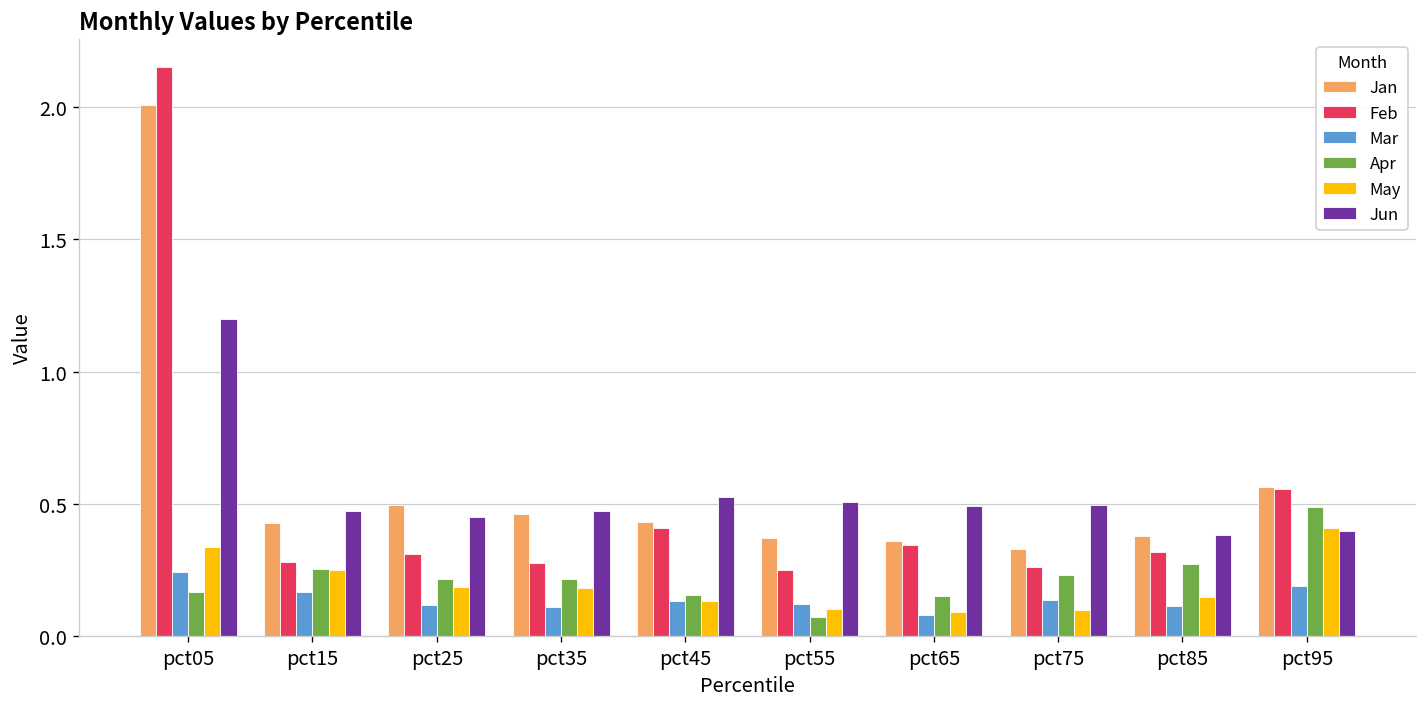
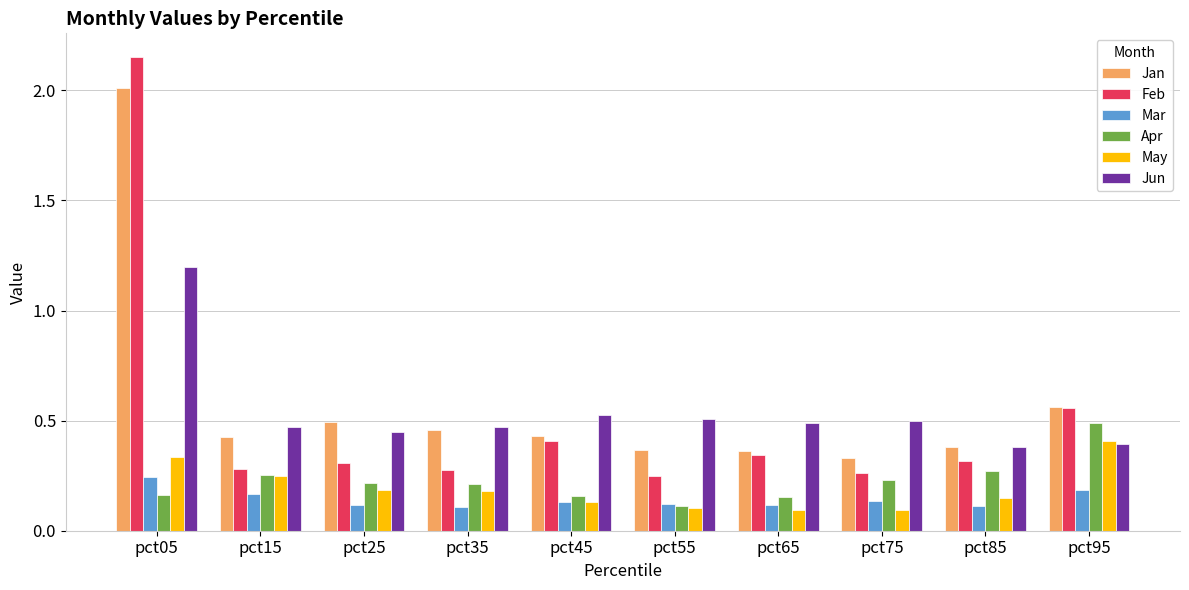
  {
    "Jan": {
      "pct05": 2.01,
      "pct15": 0.43,
      "pct25": 0.49,
      "pct35": 0.46,
      "pct45": 0.43,
      "pct55": 0.37,
      "pct65": 0.36,
      "pct75": 0.33,
      "pct85": 0.38,
      "pct95": 0.56
    },
    "Feb": {
      "pct05": 2.15,
      "pct15": 0.28,
      "pct25": 0.31,
      "pct35": 0.28,
      "pct45": 0.41,
      "pct55": 0.25,
      "pct65": 0.35,
      "pct75": 0.26,
      "pct85": 0.32,
      "pct95": 0.56
    },
    "Mar": {
      "pct05": 0.24,
      "pct15": 0.17,
      "pct25": 0.12,
      "pct35": 0.11,
      "pct45": 0.13,
      "pct55": 0.12,
-     "pct65": 0.08,
+     "pct65": 0.11,
      "pct75": 0.14,
      "pct85": 0.11,
      "pct95": 0.19
    },
    "Apr": {
      "pct05": 0.16,
      "pct15": 0.25,
      "pct25": 0.22,
      "pct35": 0.21,
      "pct45": 0.16,
-     "pct55": 0.07,
+     "pct55": 0.11,
      "pct65": 0.15,
      "pct75": 0.23,
      "pct85": 0.27,
      "pct95": 0.49
    },
    "May": {
      "pct05": 0.34,
      "pct15": 0.25,
      "pct25": 0.19,
      "pct35": 0.18,
      "pct45": 0.13,
      "pct55": 0.10,
      "pct65": 0.09,
      "pct75": 0.10,
      "pct85": 0.15,
      "pct95": 0.41
    },
    "Jun": {
      "pct05": 1.20,
      "pct15": 0.47,
      "pct25": 0.45,
      "pct35": 0.47,
      "pct45": 0.53,
      "pct55": 0.51,
      "pct65": 0.49,
      "pct75": 0.50,
      "pct85": 0.38,
      "pct95": 0.40
    }
  }
